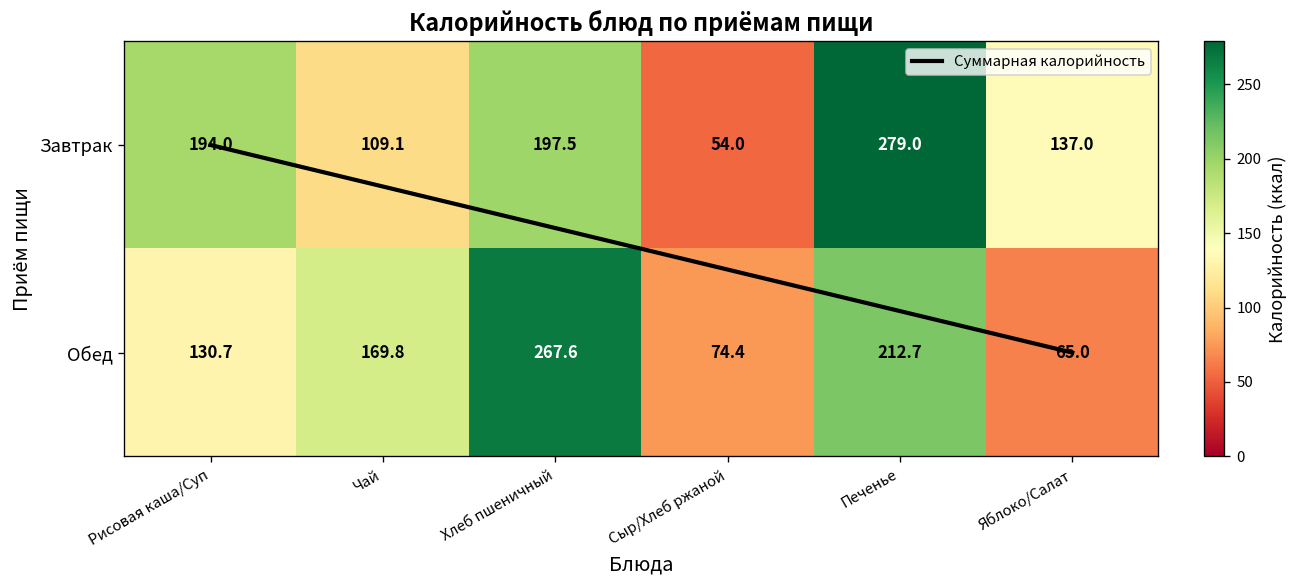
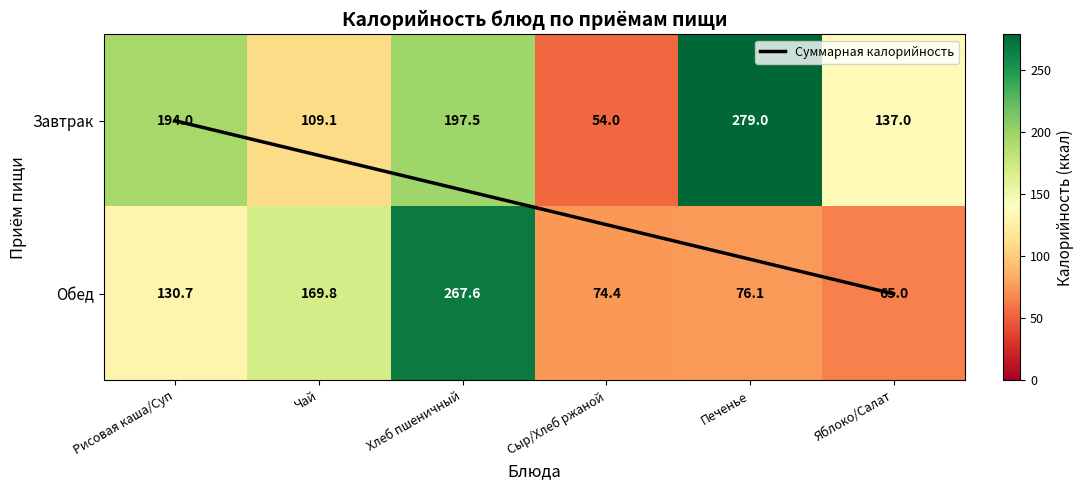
  {
    "Завтрак": {
      "Чай": 109.1,
      "Хлеб пшеничный": 197.5,
      "Сыр/Хлеб ржаной": 54.0,
      "Печенье": 279.0,
      "Яблоко/Салат": 137.0
    },
    "Обед": {
      "Рисовая каша/Суп": 130.7,
      "Чай": 169.8,
      "Хлеб пшеничный": 267.6,
      "Сыр/Хлеб ржаной": 74.4,
-     "Печенье": 212.7
+     "Печенье": 76.1
    }
  }
